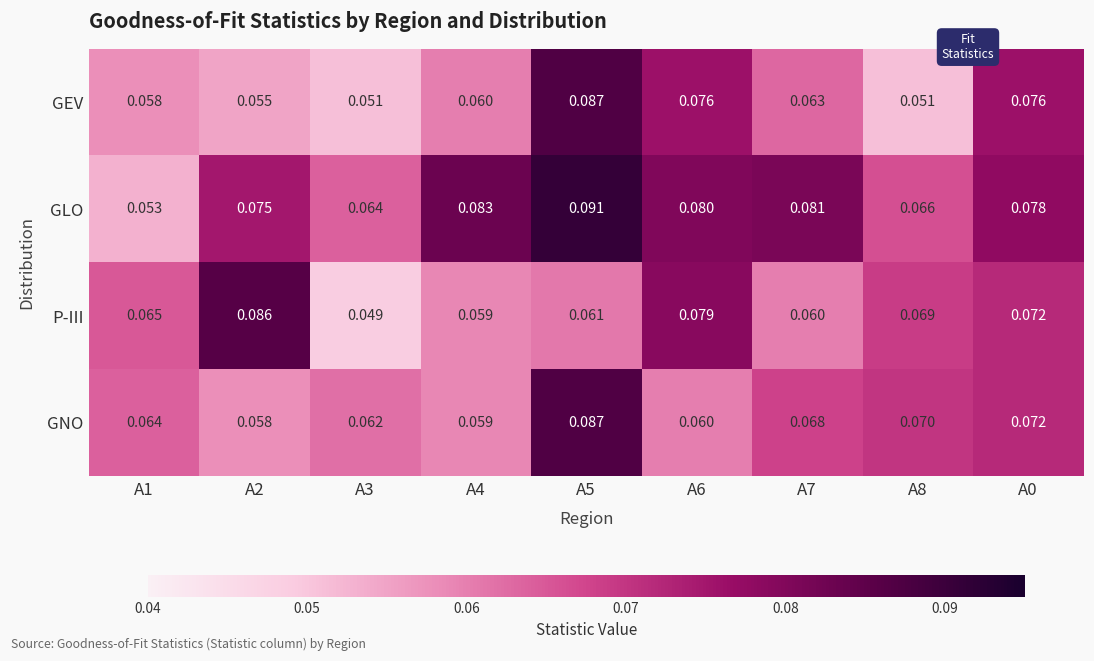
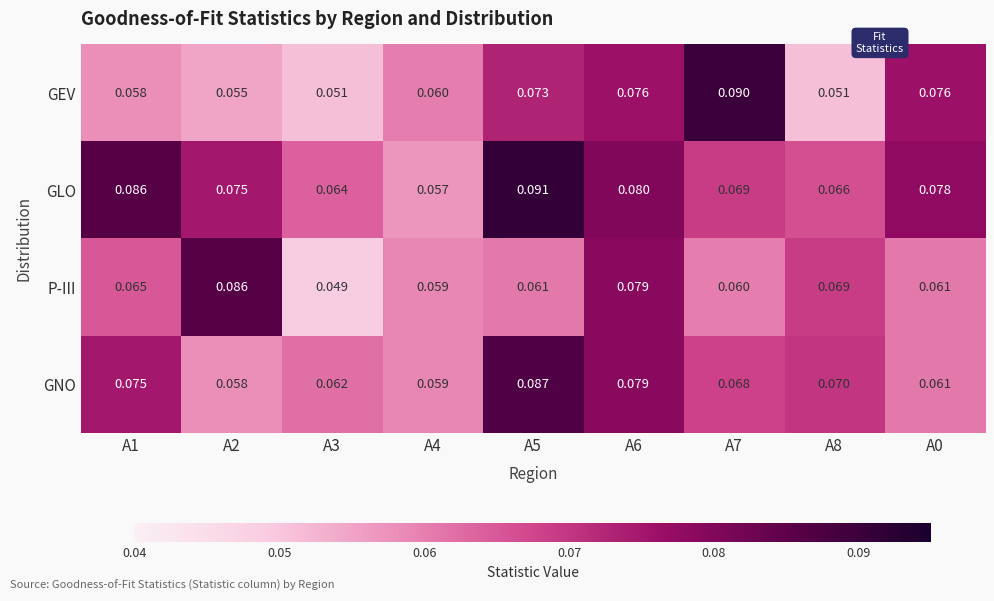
  {
    "GEV": {
      "A1": 0.058,
      "A2": 0.055,
      "A3": 0.051,
      "A4": 0.060,
-     "A5": 0.087,
+     "A5": 0.073,
      "A6": 0.076,
-     "A7": 0.063,
+     "A7": 0.090,
      "A8": 0.051,
      "A0": 0.076
    },
    "GLO": {
-     "A1": 0.053,
+     "A1": 0.086,
      "A2": 0.075,
      "A3": 0.064,
-     "A4": 0.083,
+     "A4": 0.057,
      "A5": 0.091,
      "A6": 0.080,
-     "A7": 0.081,
+     "A7": 0.069,
      "A8": 0.066,
      "A0": 0.078
    },
    "P-III": {
      "A1": 0.065,
      "A2": 0.086,
      "A3": 0.049,
      "A4": 0.059,
      "A5": 0.061,
      "A6": 0.079,
      "A7": 0.060,
      "A8": 0.069,
-     "A0": 0.072
+     "A0": 0.061
    },
    "GNO": {
-     "A1": 0.064,
+     "A1": 0.075,
      "A2": 0.058,
      "A3": 0.062,
      "A4": 0.059,
      "A5": 0.087,
-     "A6": 0.060,
+     "A6": 0.079,
      "A7": 0.068,
      "A8": 0.070,
-     "A0": 0.072
+     "A0": 0.061
    }
  }
